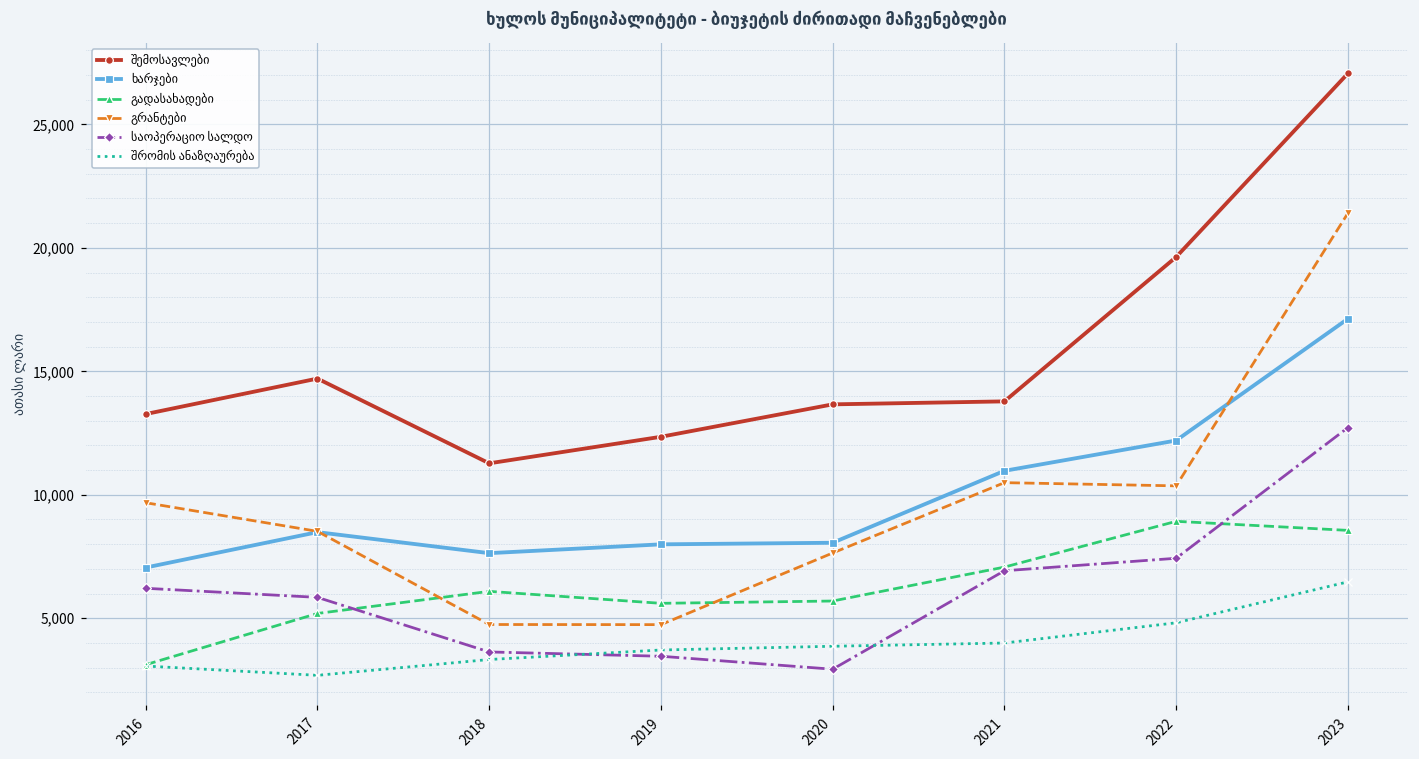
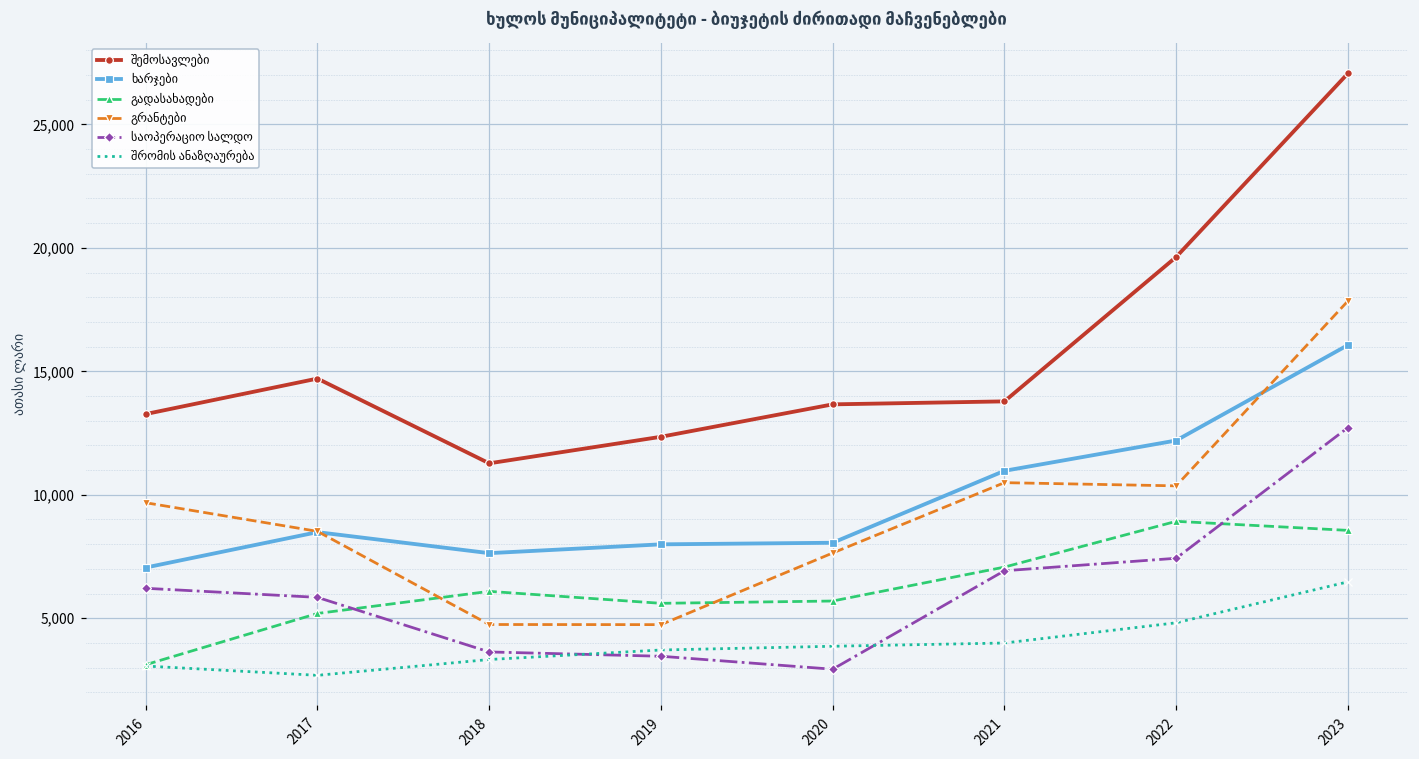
  {
    "შემოსავლები": {
      "2016": "13,300",
      "2017": "14,700",
      "2018": "11,300",
      "2019": "12,300",
      "2020": "13,700",
      "2021": "13,800",
      "2022": "19,600",
      "2023": "27,100"
    },
    "ხარჯები": {
      "2016": "7,100",
      "2018": "7,600",
      "2019": "8,000",
      "2020": "8,100",
      "2021": "11,000",
      "2022": "12,200",
-     "2023": "17,100"
+     "2023": "16,100"
    },
    "გრანტები": {
      "2016": "9,700",
      "2018": "4,700",
      "2019": "4,700",
      "2020": "7,600",
      "2021": "10,500",
      "2022": "10,400",
-     "2023": "21,400"
+     "2023": "17,800"
    },
    "საოპერაციო სალდო": {
      "2016": "6,200",
      "2017": "5,800",
      "2018": "3,600",
      "2019": "3,500",
      "2020": "2,900",
      "2021": "6,900",
      "2022": "7,400",
      "2023": "12,700"
    }
  }
